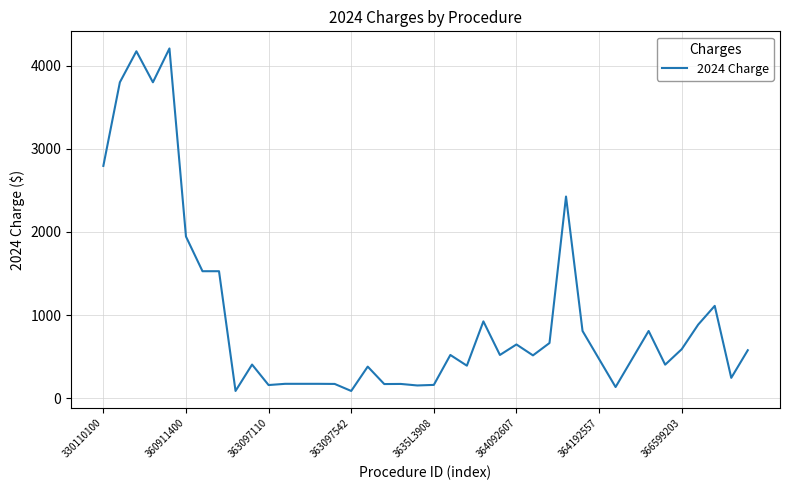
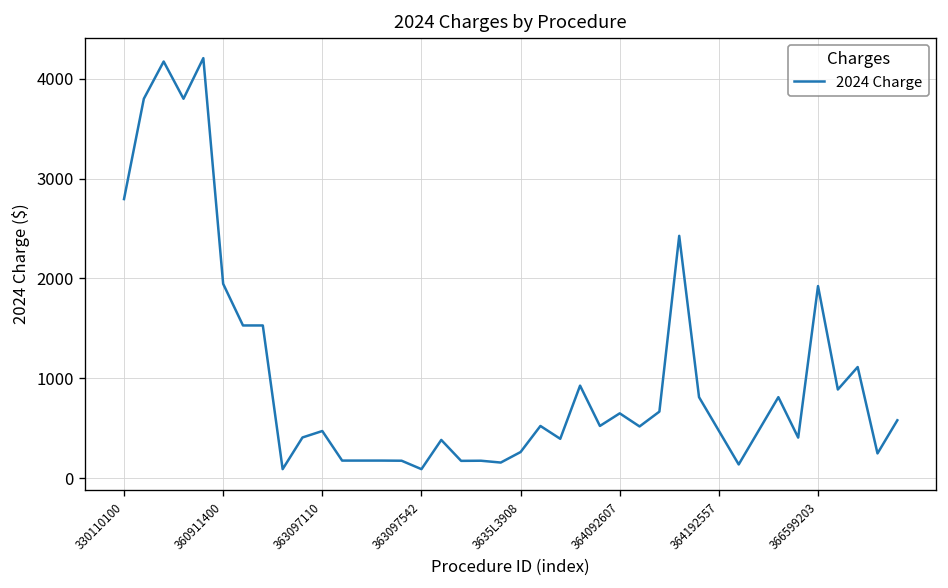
  {
    "330110100": 2800,
    "360911400": 1900,
-   "363097110": 200,
+   "363097110": 500,
    "363097542": 100,
-   "3635L3908": 200,
+   "3635L3908": 300,
    "364092607": 600,
    "364192557": 500,
-   "366599203": 600
+   "366599203": 1900
  }
